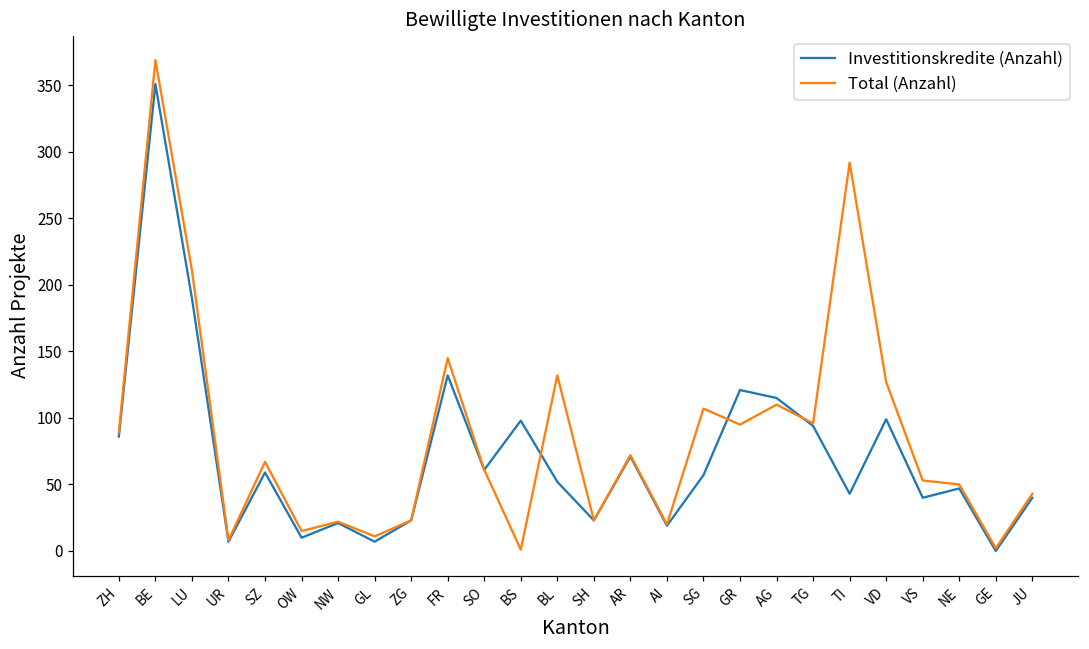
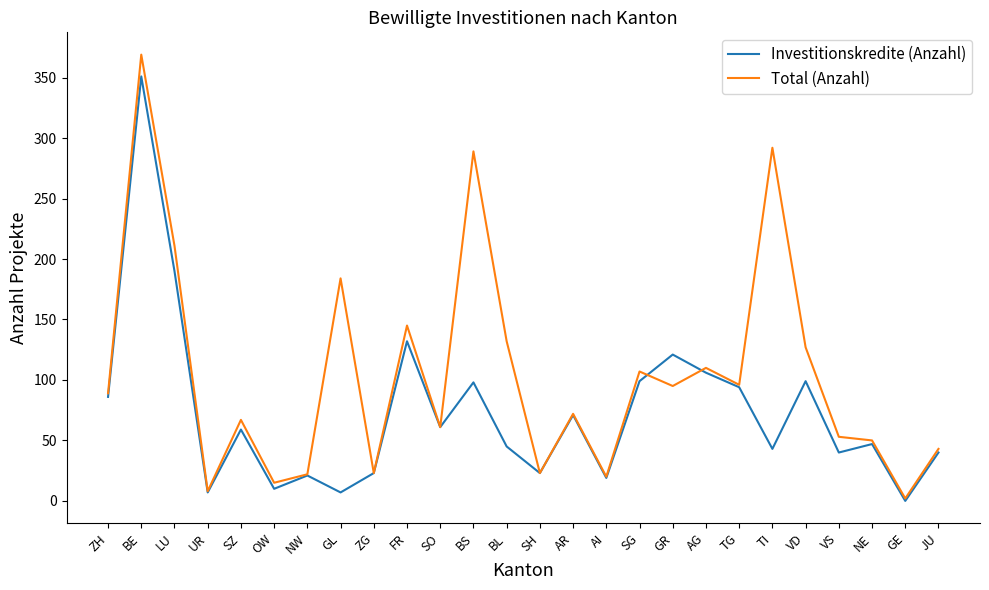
  {
    "Investitionskredite (Anzahl)": {
      "ZH": 86,
      "BE": 351,
      "LU": 190,
      "SZ": 59,
      "OW": 10,
      "GL": 7,
      "FR": 132,
      "BS": 98,
-     "BL": 52,
-     "SG": 57,
+     "BL": 45,
+     "SG": 99,
      "GR": 121,
-     "AG": 115,
+     "AG": 106,
      "TI": 43,
      "VD": 99,
      "VS": 40,
      "NE": 47,
      "JU": 40
    },
    "Total (Anzahl)": {
      "ZH": 89,
      "BE": 369,
      "LU": 211,
      "SZ": 67,
      "OW": 15,
-     "GL": 11,
+     "GL": 184,
      "FR": 145,
-     "BS": 1,
+     "BS": 289,
      "BL": 132,
      "SG": 107,
      "GR": 95,
      "AG": 110,
      "TI": 292,
      "VD": 127,
      "VS": 53,
      "NE": 50,
      "JU": 43
    }
  }
